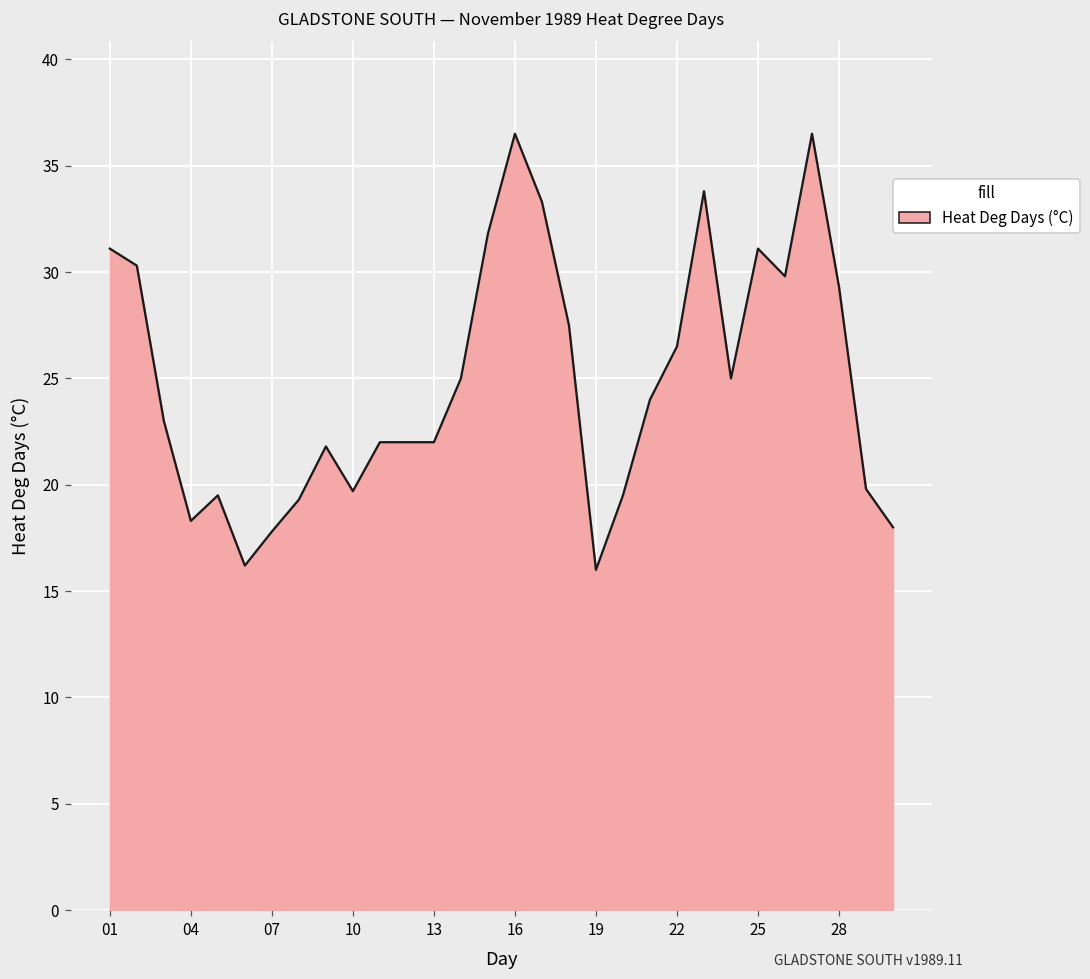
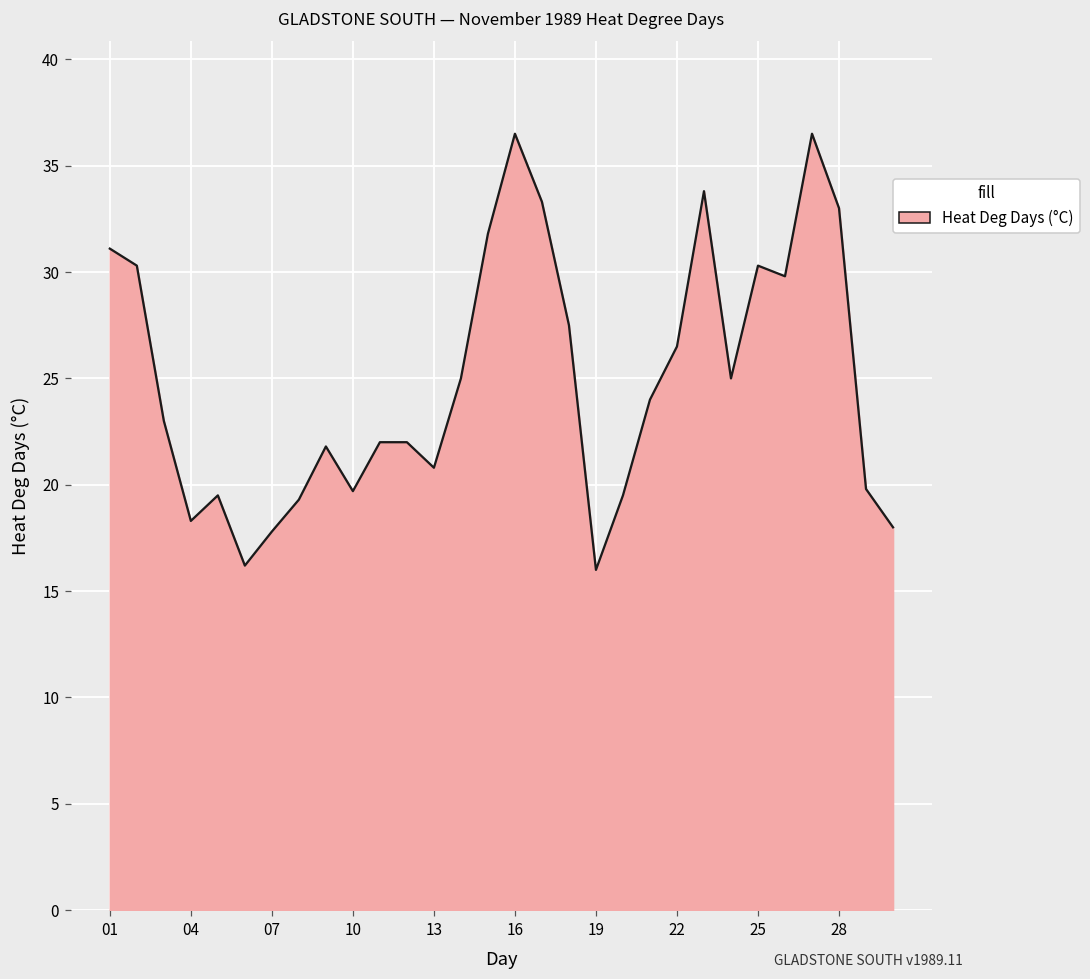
  {
    "01": 31.1,
    "04": 18.3,
    "07": 17.8,
    "10": 19.7,
-   "13": 22.0,
+   "13": 20.8,
    "16": 36.5,
    "19": 16.0,
    "22": 26.5,
-   "25": 31.1,
-   "28": 29.3
+   "25": 30.3,
+   "28": 33.0
  }
